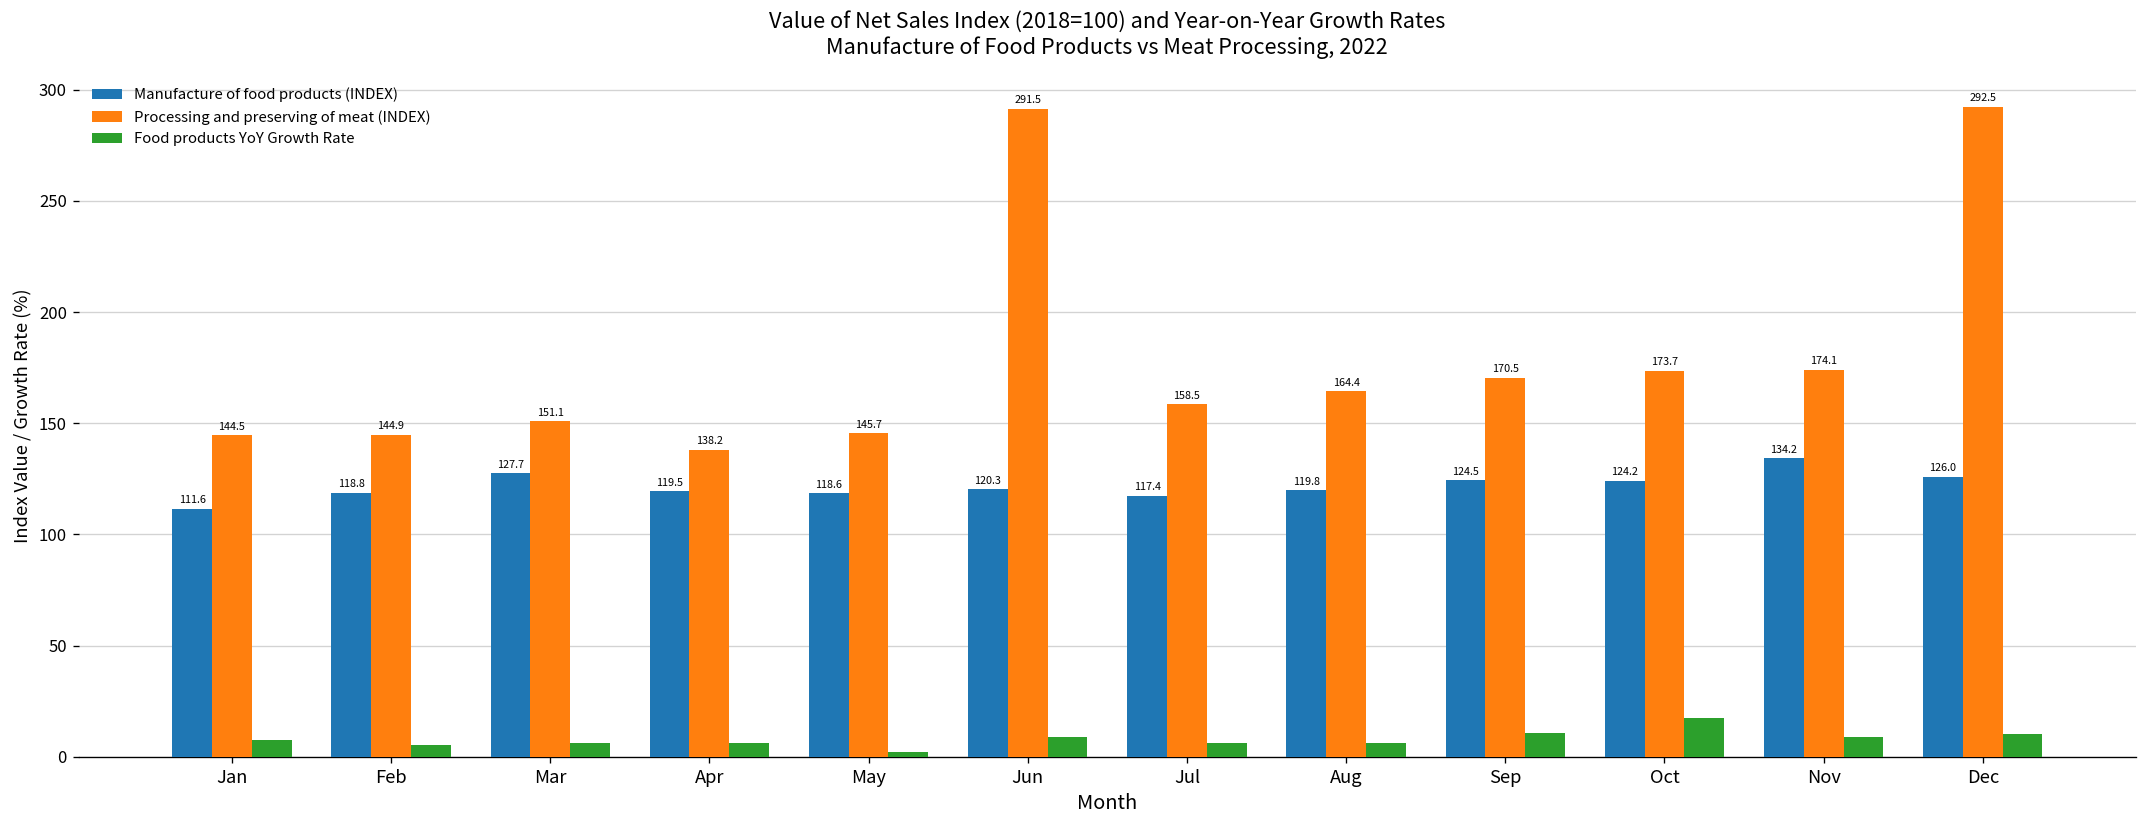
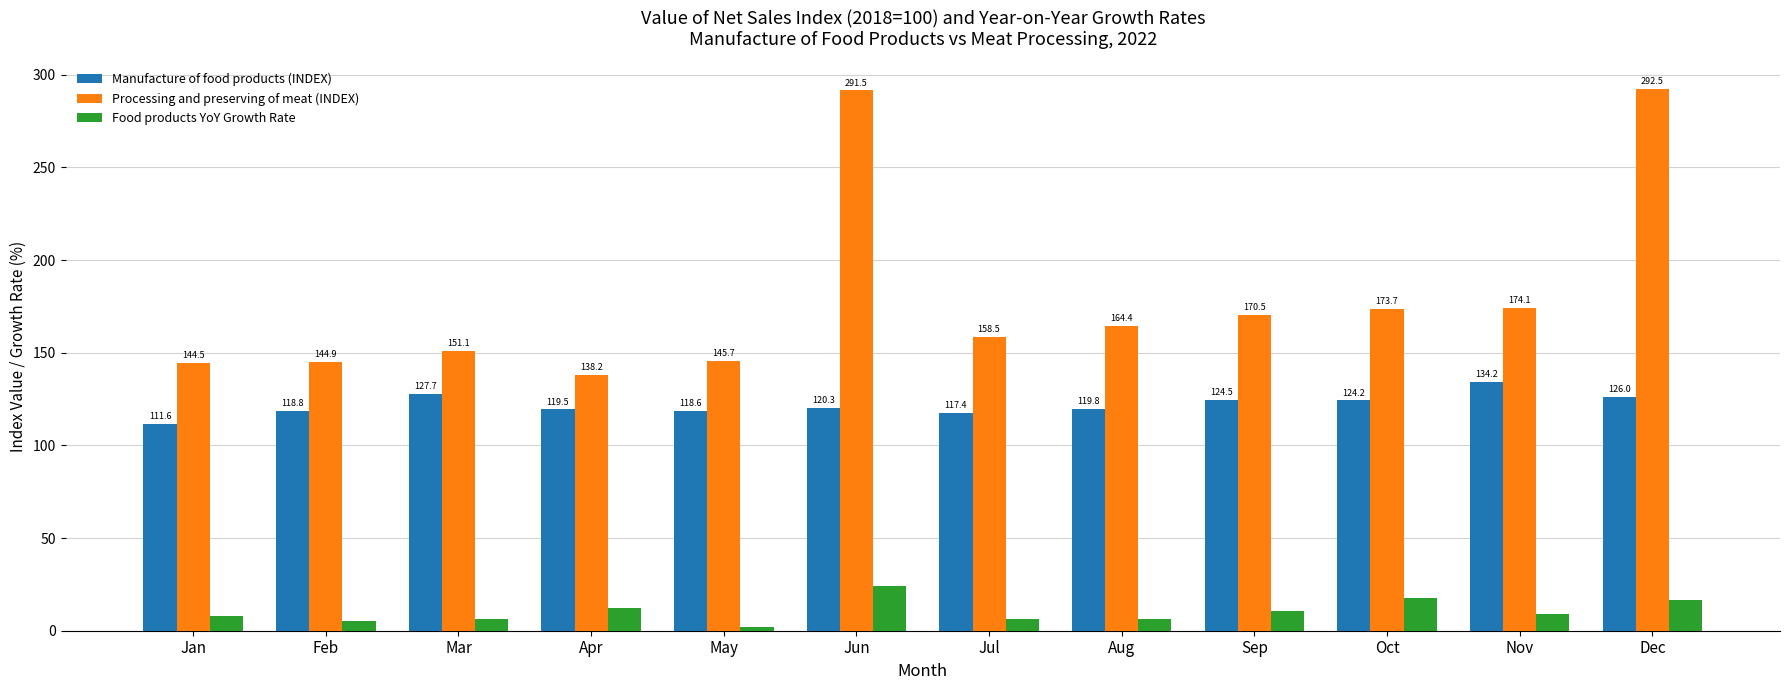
  {
    "Manufacture of food products (INDEX)": {
      "Jan": 111.6,
      "Feb": 118.8,
      "Mar": 127.7,
      "Apr": 119.5,
      "May": 118.6,
      "Jun": 120.3,
      "Jul": 117.4,
      "Aug": 119.8,
      "Sep": 124.5,
      "Oct": 124.2,
      "Nov": 134.2,
      "Dec": 126.0
    },
    "Processing and preserving of meat (INDEX)": {
      "Jan": 144.5,
      "Feb": 144.9,
      "Mar": 151.1,
      "Apr": 138.2,
      "May": 145.7,
      "Jun": 291.5,
      "Jul": 158.5,
      "Aug": 164.4,
      "Sep": 170.5,
      "Oct": 173.7,
      "Nov": 174.1,
      "Dec": 292.5
    },
    "Food products YoY Growth Rate": {
      "Jan": 8,
      "Feb": 5,
      "Mar": 6,
-     "Apr": 6,
+     "Apr": 12,
      "May": 2,
-     "Jun": 9,
+     "Jun": 24,
      "Jul": 6,
      "Aug": 6,
      "Sep": 11,
      "Oct": 17,
      "Nov": 9,
-     "Dec": 10
+     "Dec": 16
    }
  }
